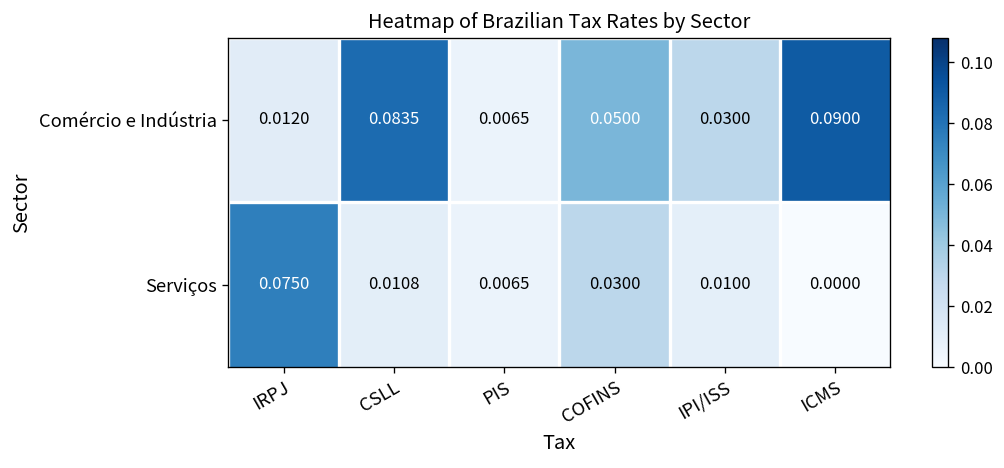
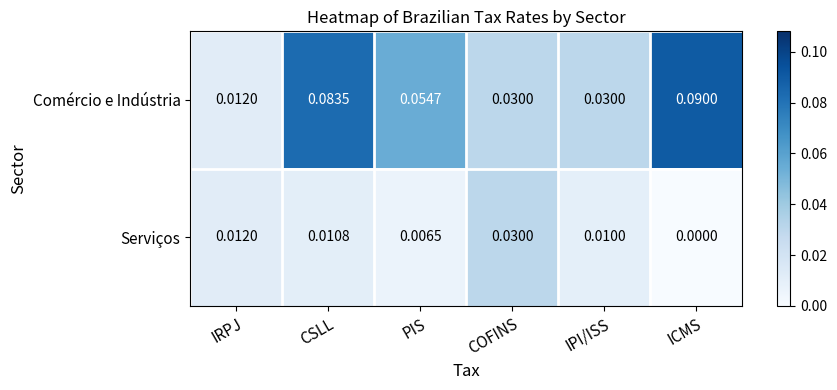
  {
    "Comércio e Indústria": {
      "IRPJ": 0.0120,
      "CSLL": 0.0835,
-     "PIS": 0.0065,
-     "COFINS": 0.0500,
+     "PIS": 0.0547,
+     "COFINS": 0.0300,
      "IPI/ISS": 0.0300,
      "ICMS": 0.0900
    },
    "Serviços": {
-     "IRPJ": 0.0750,
+     "IRPJ": 0.0120,
      "CSLL": 0.0108,
      "PIS": 0.0065,
      "COFINS": 0.0300,
      "IPI/ISS": 0.0100,
      "ICMS": 0.0000
    }
  }
